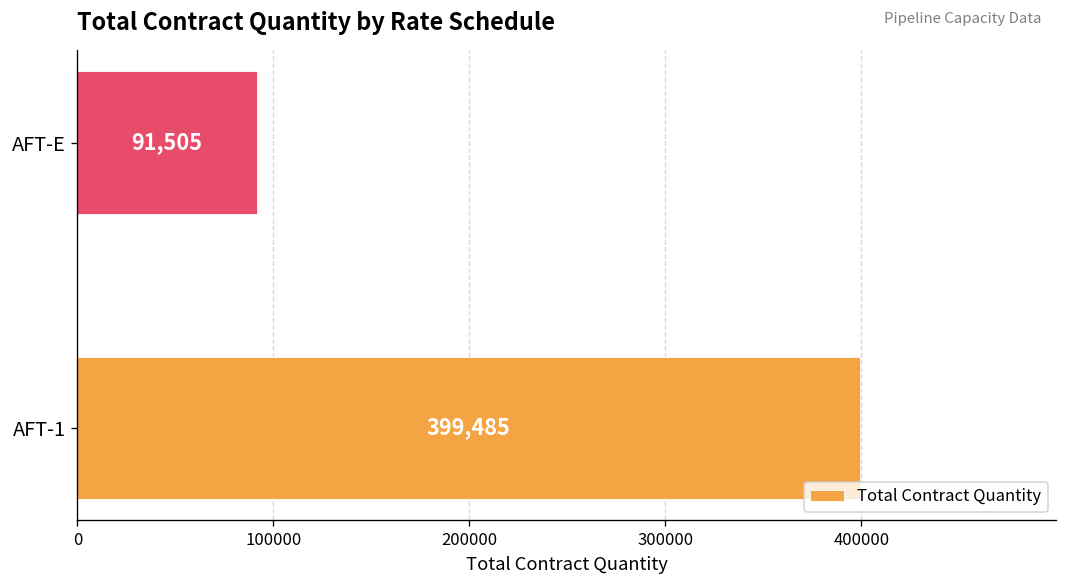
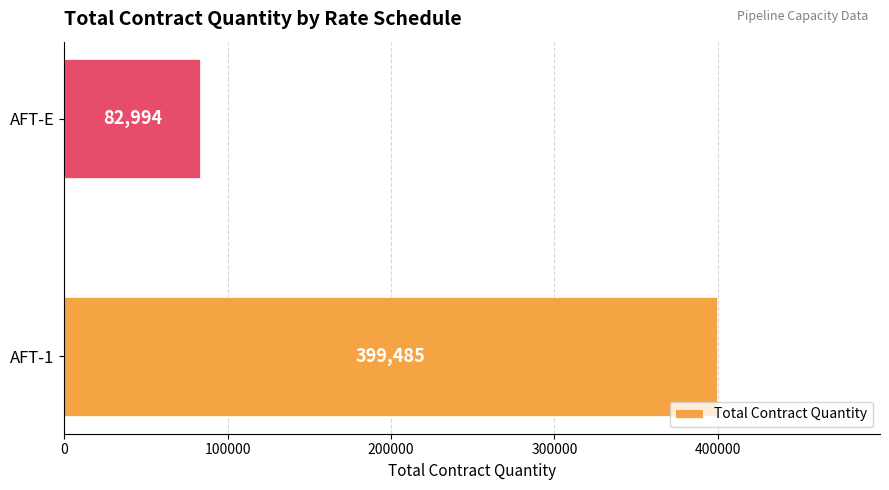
  {
-   "AFT-E": "91,505",
+   "AFT-E": "82,994",
    "AFT-1": "399,485"
  }
